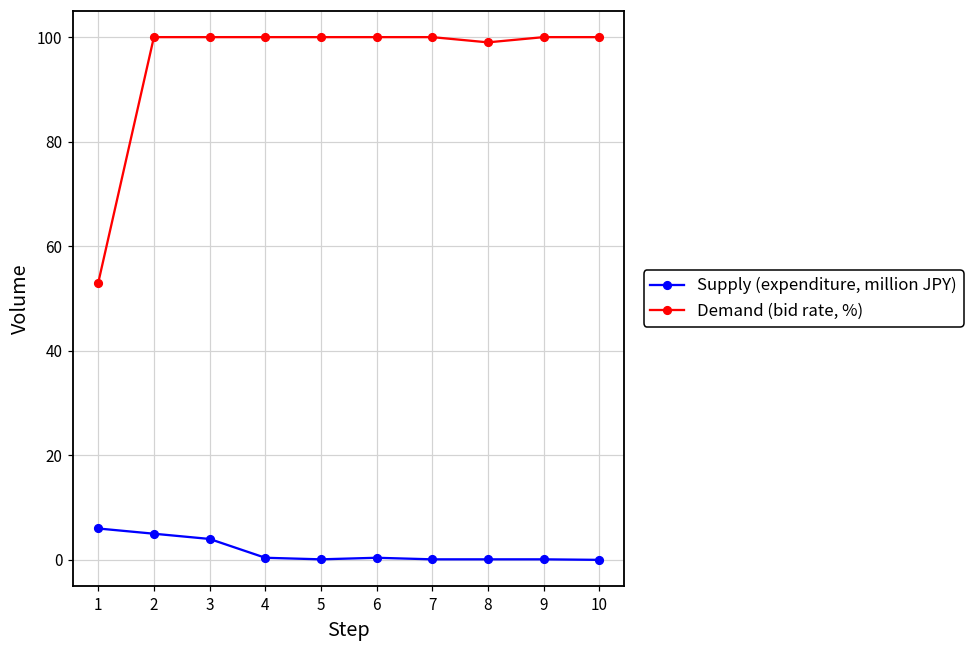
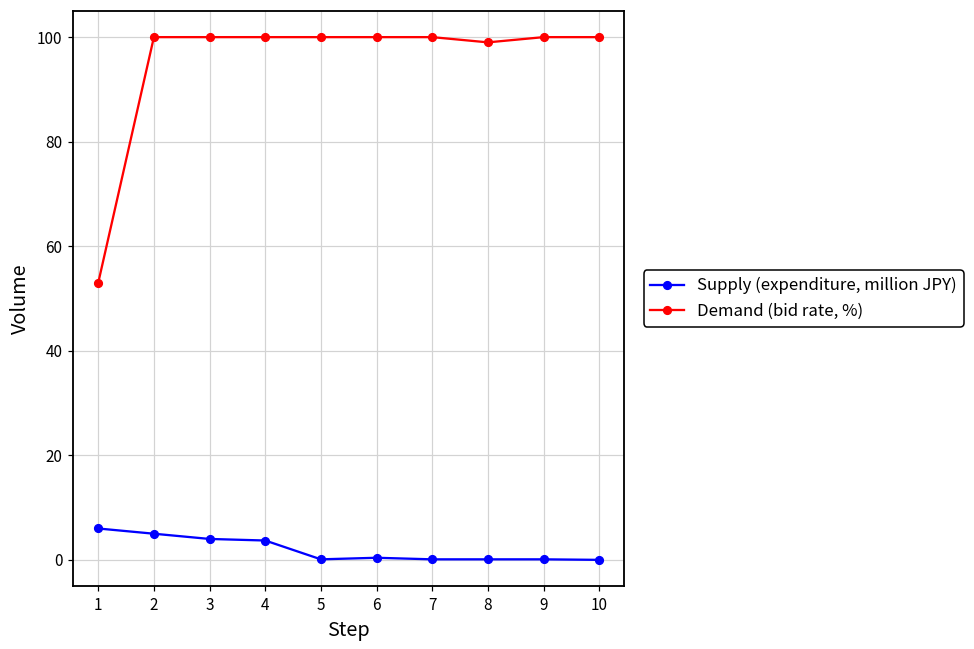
  {
    "Supply (expenditure, million JPY)": {
      "1": 6,
      "2": 5,
      "3": 4,
-     "4": 0,
+     "4": 4,
      "5": 0,
      "6": 0,
      "7": 0,
      "8": 0,
      "9": 0,
      "10": 0
    },
    "Demand (bid rate, %)": {
      "1": 53,
      "2": 100,
      "3": 100,
      "4": 100,
      "5": 100,
      "6": 100,
      "7": 100,
      "8": 99,
      "9": 100,
      "10": 100
    }
  }
